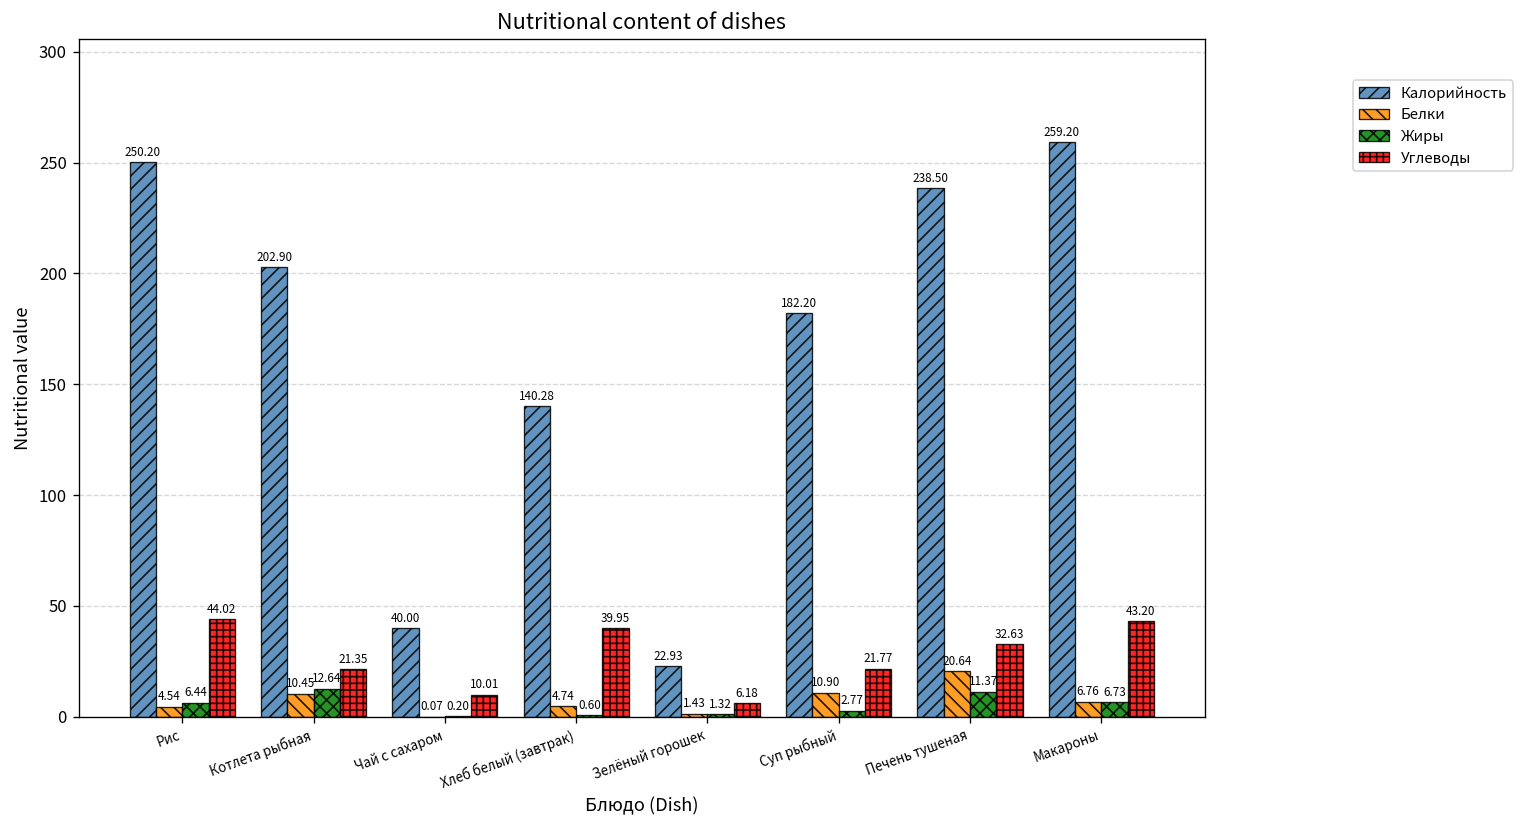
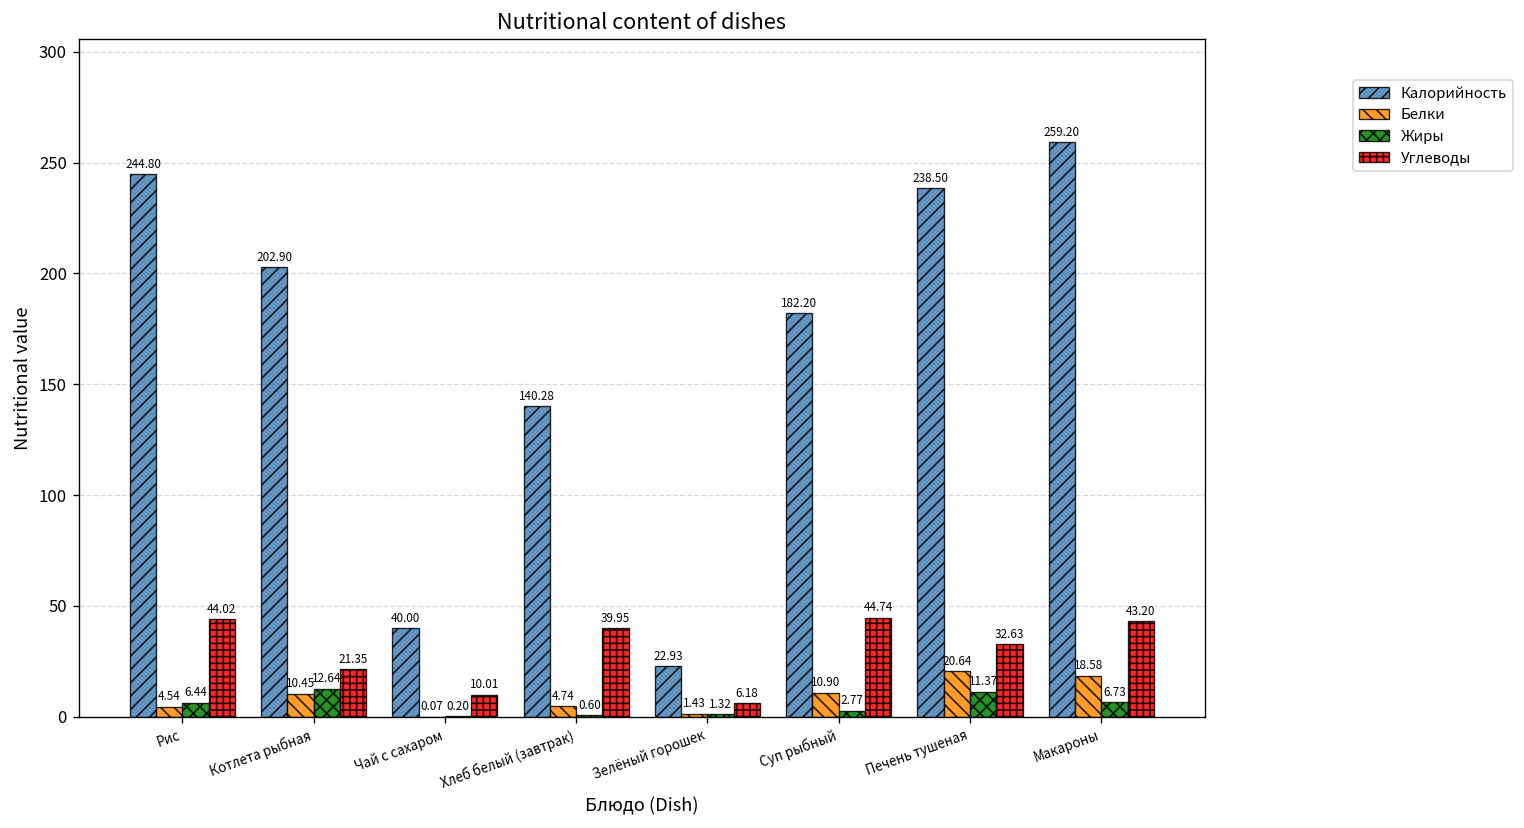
  {
    "Калорийность": {
-     "Рис": 250.20,
+     "Рис": 244.80,
      "Котлета рыбная": 202.90,
      "Чай с сахаром": 40.00,
      "Хлеб белый (завтрак)": 140.28,
      "Зелёный горошек": 22.93,
      "Суп рыбный": 182.20,
      "Печень тушеная": 238.50,
      "Макароны": 259.20
    },
    "Белки": {
      "Рис": 4.54,
      "Котлета рыбная": 10.45,
      "Чай с сахаром": 0.07,
      "Хлеб белый (завтрак)": 4.74,
      "Зелёный горошек": 1.43,
      "Суп рыбный": 10.90,
      "Печень тушеная": 20.64,
-     "Макароны": 6.76
+     "Макароны": 18.58
    },
    "Жиры": {
      "Рис": 6.44,
      "Котлета рыбная": 12.64,
      "Чай с сахаром": 0.20,
      "Хлеб белый (завтрак)": 0.60,
      "Зелёный горошек": 1.32,
      "Суп рыбный": 2.77,
      "Печень тушеная": 11.37,
      "Макароны": 6.73
    },
    "Углеводы": {
      "Рис": 44.02,
      "Котлета рыбная": 21.35,
      "Чай с сахаром": 10.01,
      "Хлеб белый (завтрак)": 39.95,
      "Зелёный горошек": 6.18,
-     "Суп рыбный": 21.77,
+     "Суп рыбный": 44.74,
      "Печень тушеная": 32.63,
      "Макароны": 43.20
    }
  }
